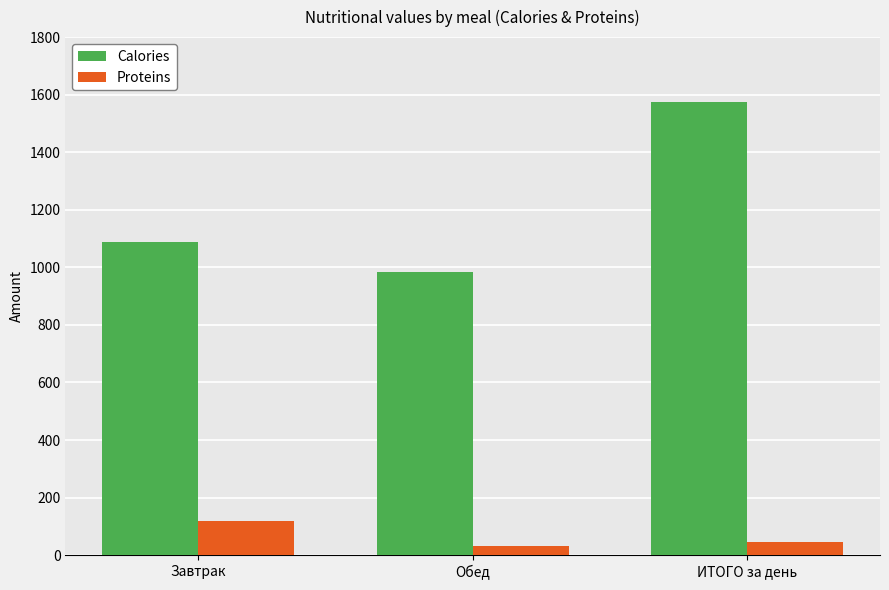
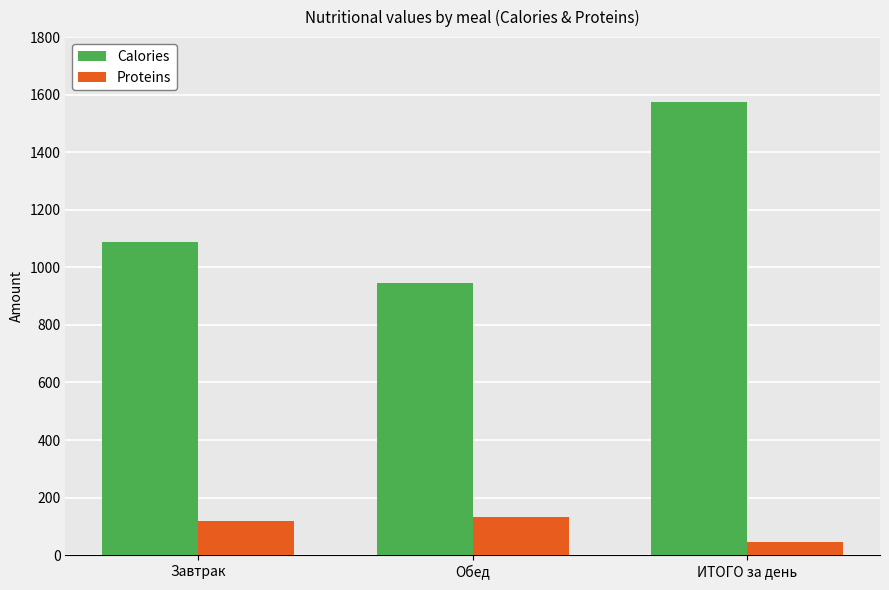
  {
    "Calories": {
      "Завтрак": 1090,
-     "Обед": 990,
+     "Обед": 940,
      "ИТОГО за день": 1580
    },
    "Proteins": {
      "Завтрак": 120,
-     "Обед": 30,
+     "Обед": 130,
      "ИТОГО за день": 50
    }
  }
